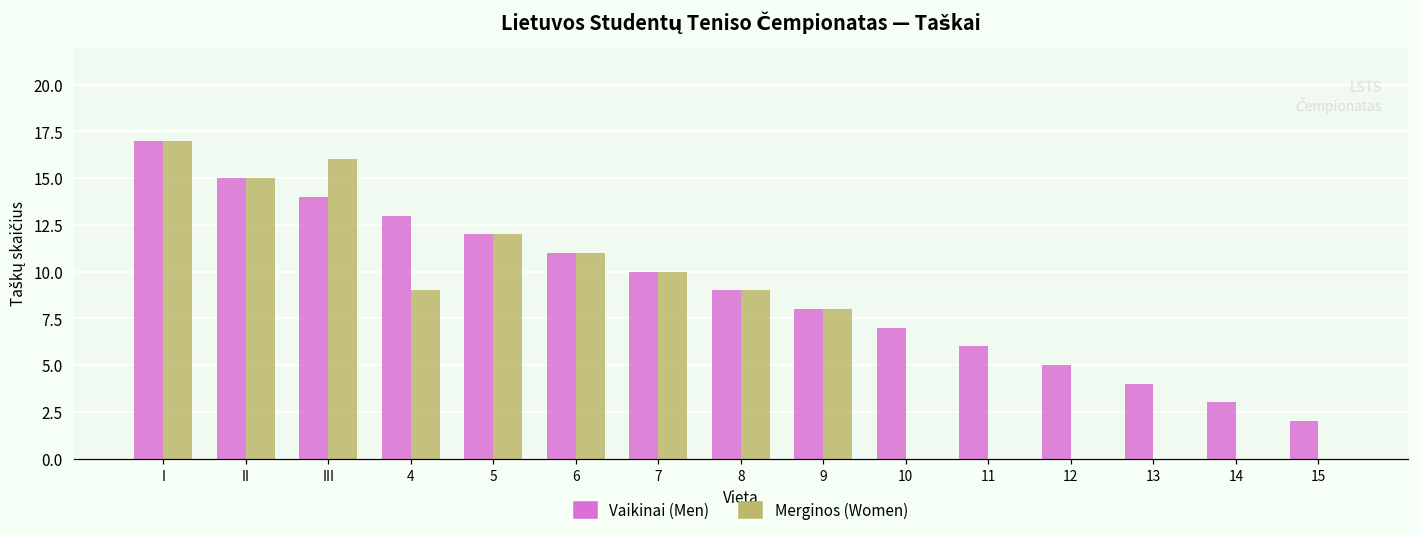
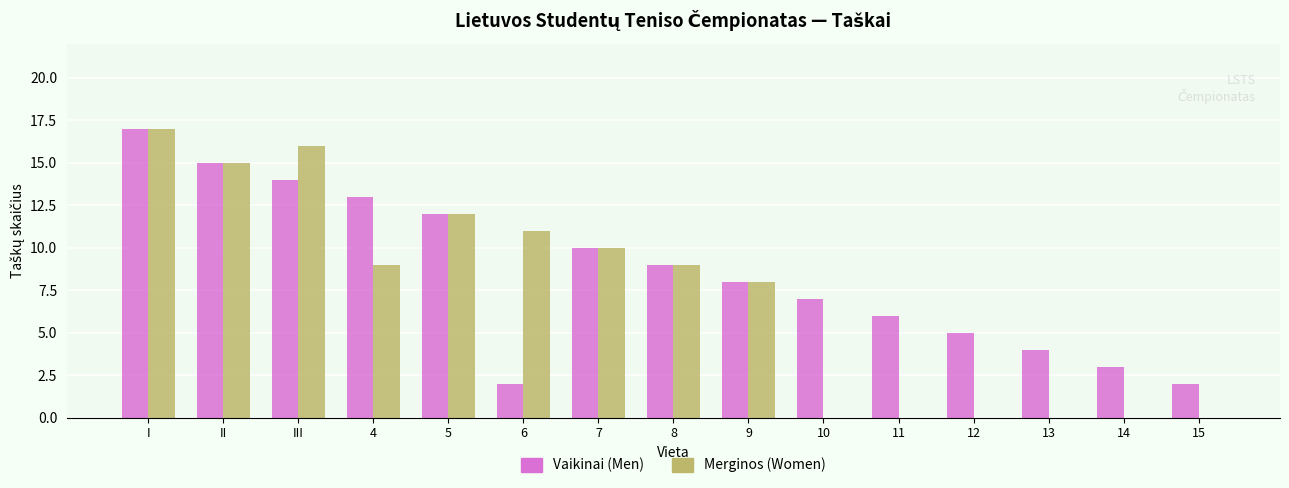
  {
    "Vaikinai (Men)": {
      "I": 17,
      "II": 15,
      "III": 14,
      "4": 13,
      "5": 12,
-     "6": 11,
+     "6": 2,
      "7": 10,
      "8": 9,
      "9": 8,
      "10": 7,
      "11": 6,
      "12": 5,
      "13": 4,
      "14": 3,
      "15": 2
    },
    "Merginos (Women)": {
      "I": 17,
      "II": 15,
      "III": 16,
      "4": 9,
      "5": 12,
      "6": 11,
      "7": 10,
      "8": 9,
      "9": 8,
      "10": 0,
      "11": 0,
      "12": 0,
      "13": 0,
      "14": 0,
      "15": 0
    }
  }
